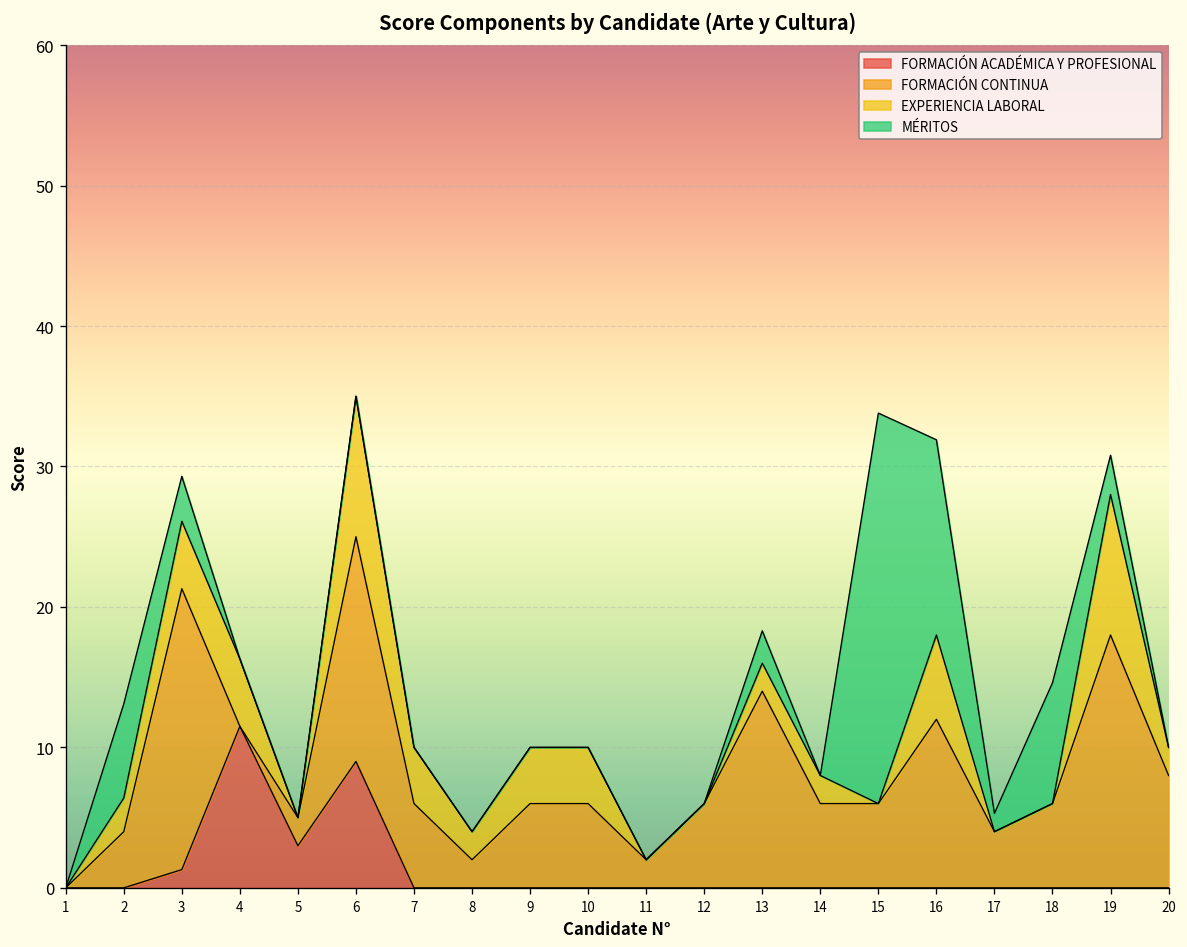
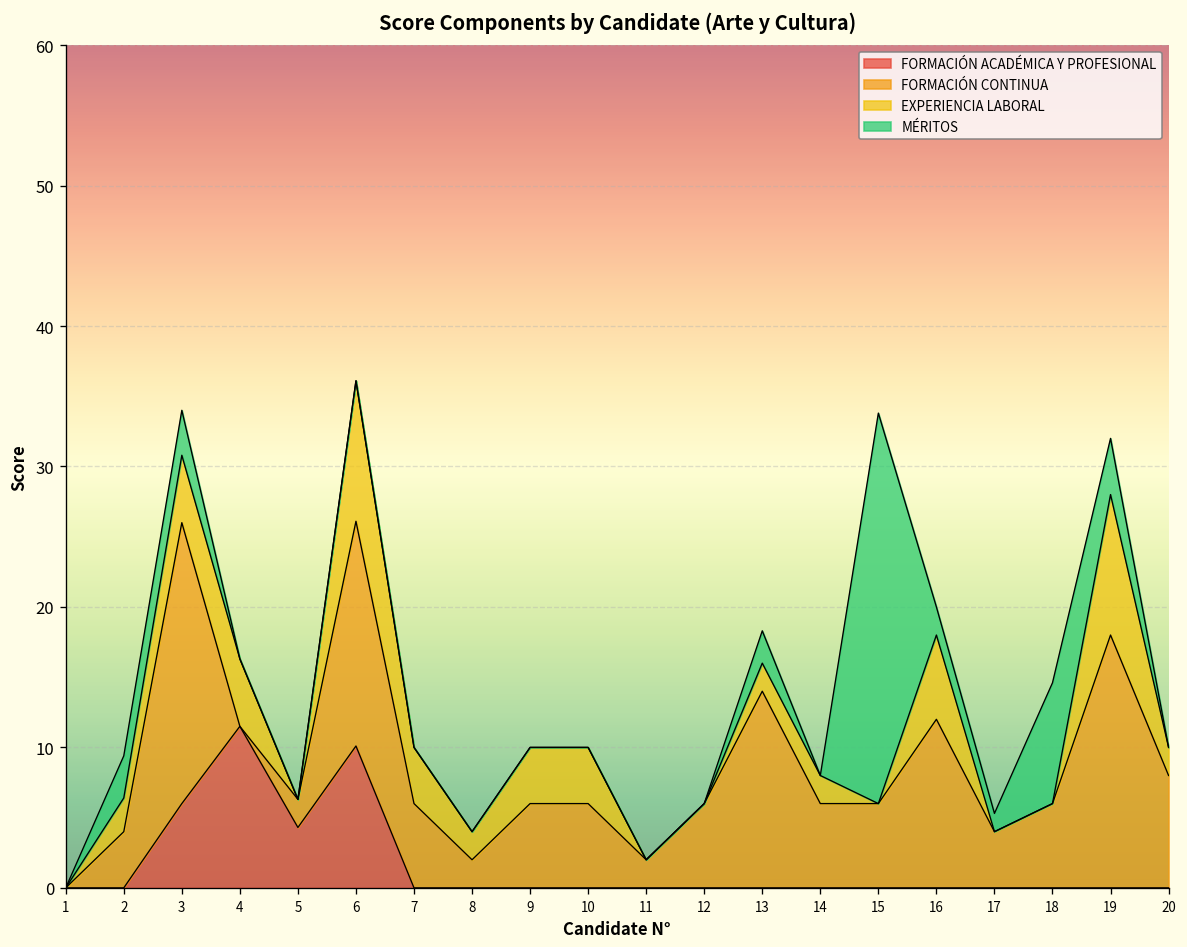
  {
    "FORMACIÓN ACADÉMICA Y PROFESIONAL": {
      "2": 0.0,
-     "3": 1.3,
-     "5": 3.0,
-     "6": 9.0,
+     "3": 6.0,
+     "5": 4.3,
+     "6": 10.1,
      "7": 0.0,
      "8": 0.0,
      "9": 0.0,
      "10": 0.0,
      "11": 0.0,
      "12": 0.0,
      "13": 0.0,
      "14": 0.0,
      "15": 0.0,
      "16": 0.0,
      "17": 0.0,
      "18": 0.0,
      "19": 0.0,
      "20": 0.0
    },
    "MÉRITOS": {
-     "2": 6.7,
+     "2": 3.0,
      "3": 3.2,
      "13": 2.3,
      "15": 27.8,
-     "16": 13.9,
+     "16": 2.0,
      "17": 1.3,
      "18": 8.6,
-     "19": 2.8
+     "19": 4.0
    }
  }
